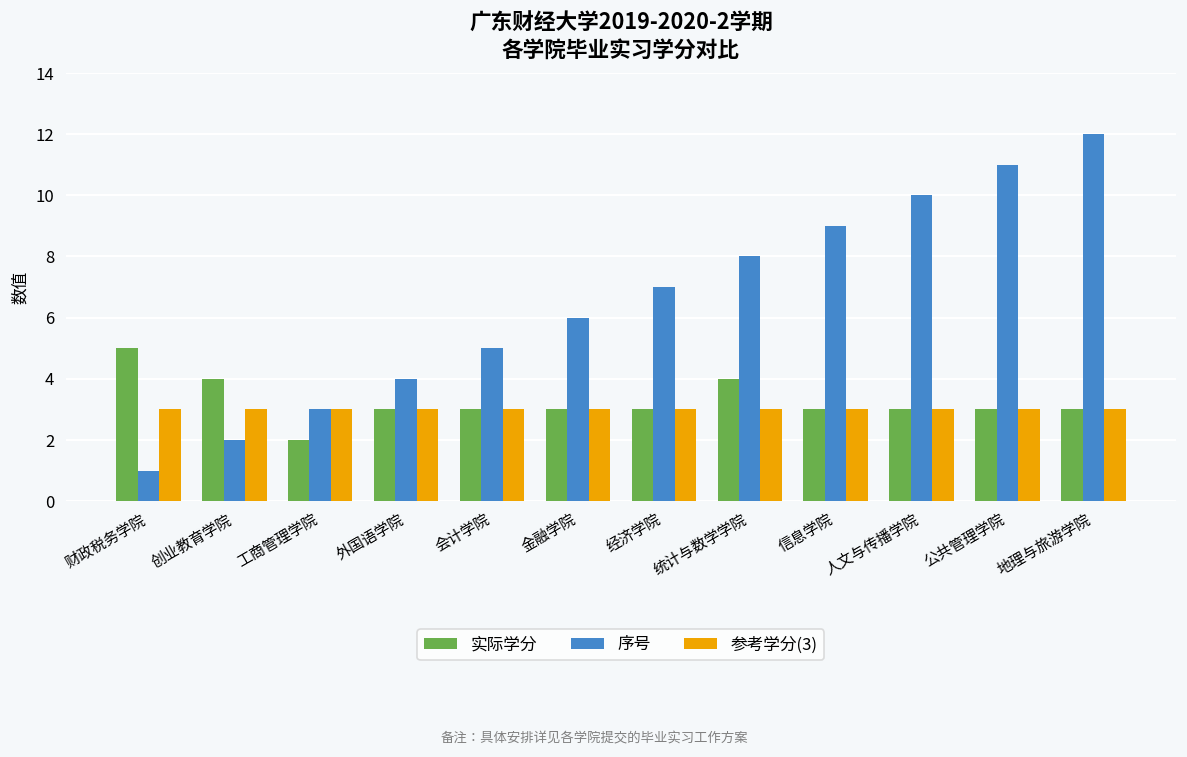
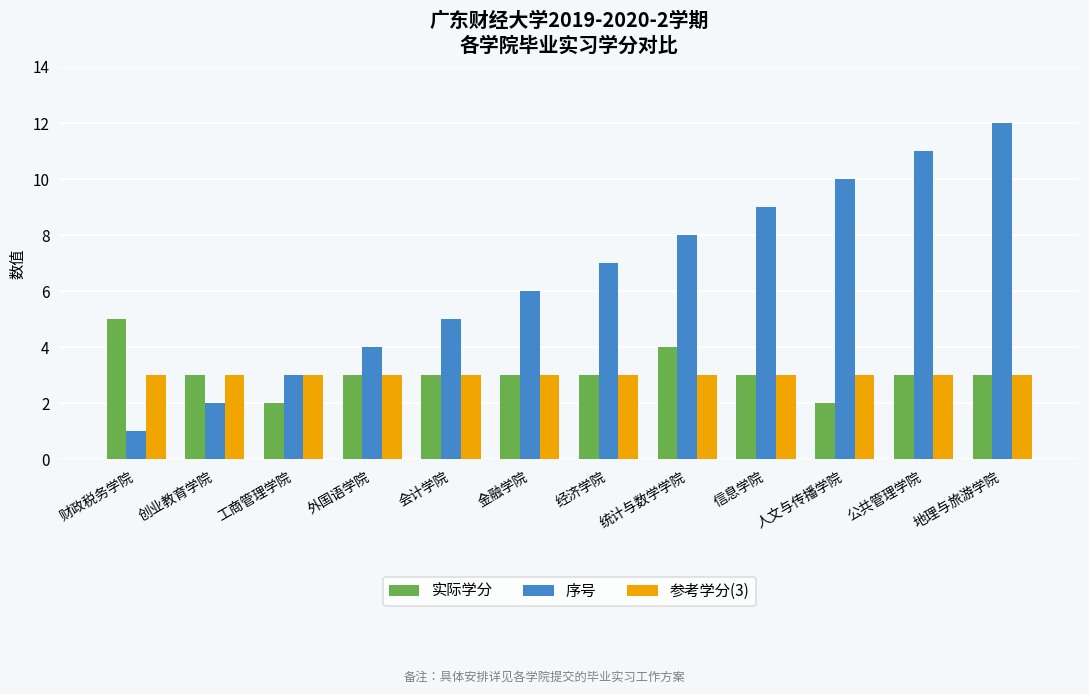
  {
    "实际学分": {
      "财政税务学院": 5,
-     "创业教育学院": 4,
+     "创业教育学院": 3,
      "工商管理学院": 2,
      "外国语学院": 3,
      "会计学院": 3,
      "金融学院": 3,
      "经济学院": 3,
      "统计与数学学院": 4,
      "信息学院": 3,
-     "人文与传播学院": 3,
+     "人文与传播学院": 2,
      "公共管理学院": 3,
      "地理与旅游学院": 3
    },
    "序号": {
      "财政税务学院": 1,
      "创业教育学院": 2,
      "工商管理学院": 3,
      "外国语学院": 4,
      "会计学院": 5,
      "金融学院": 6,
      "经济学院": 7,
      "统计与数学学院": 8,
      "信息学院": 9,
      "人文与传播学院": 10,
      "公共管理学院": 11,
      "地理与旅游学院": 12
    },
    "参考学分(3)": {
      "财政税务学院": 3,
      "创业教育学院": 3,
      "工商管理学院": 3,
      "外国语学院": 3,
      "会计学院": 3,
      "金融学院": 3,
      "经济学院": 3,
      "统计与数学学院": 3,
      "信息学院": 3,
      "人文与传播学院": 3,
      "公共管理学院": 3,
      "地理与旅游学院": 3
    }
  }
